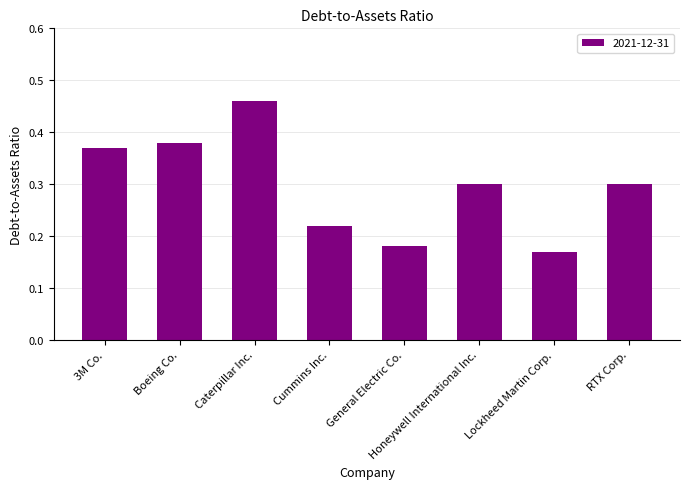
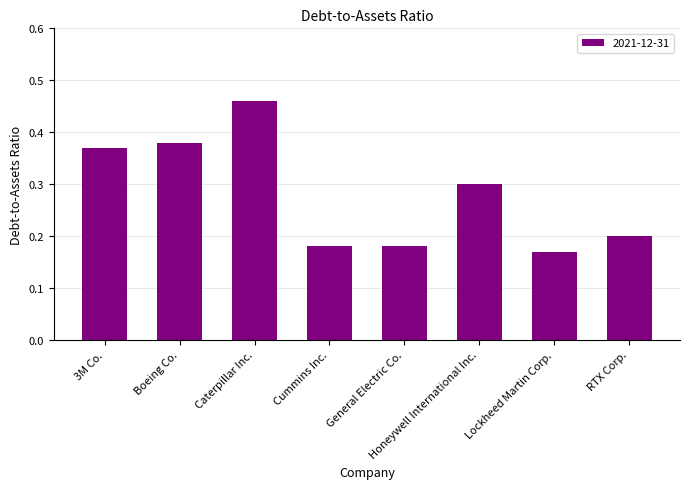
  {
    "3M Co.": 0.37,
    "Boeing Co.": 0.38,
    "Caterpillar Inc.": 0.46,
-   "Cummins Inc.": 0.22,
+   "Cummins Inc.": 0.18,
    "General Electric Co.": 0.18,
    "Honeywell International Inc.": 0.30,
    "Lockheed Martin Corp.": 0.17,
-   "RTX Corp.": 0.3
+   "RTX Corp.": 0.2
  }
